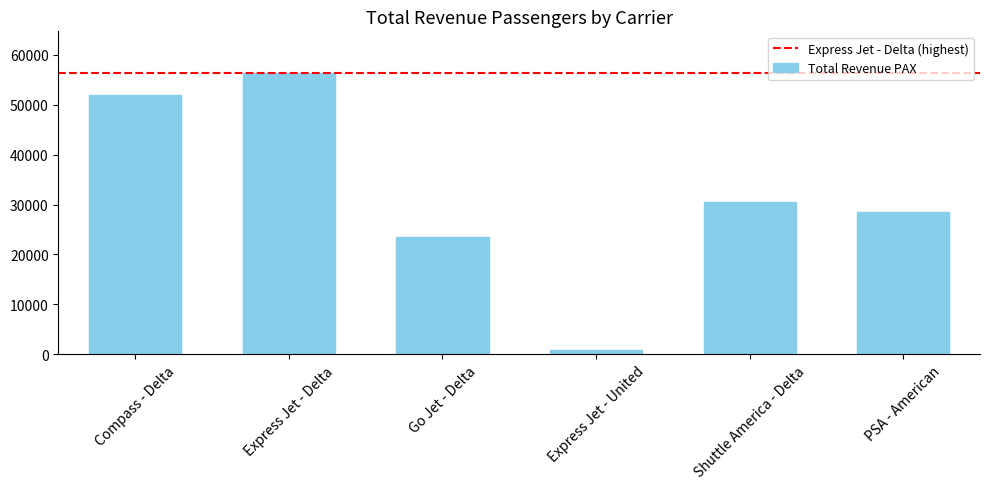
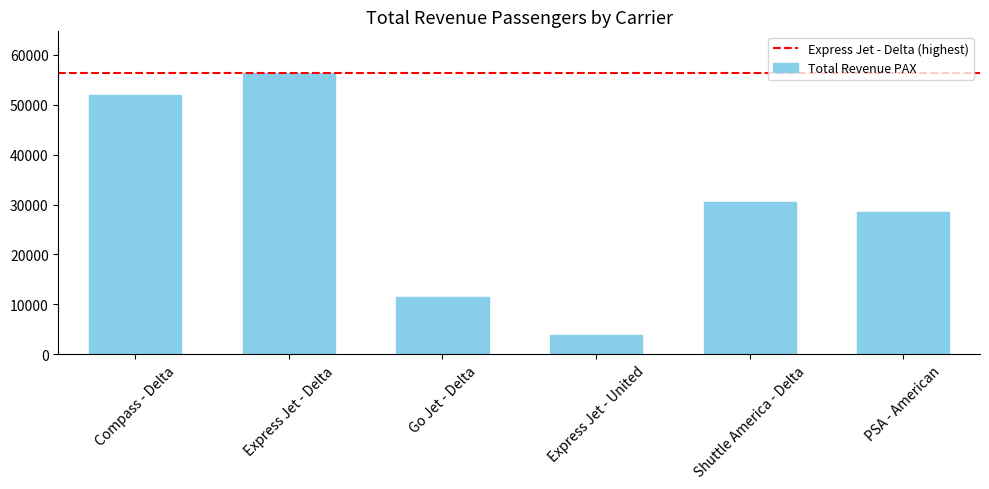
  {
    "Compass - Delta": 52000,
    "Express Jet - Delta": 56000,
-   "Go Jet - Delta": 24000,
-   "Express Jet - United": 1000,
+   "Go Jet - Delta": 11000,
+   "Express Jet - United": 4000,
    "Shuttle America - Delta": 30000,
    "PSA - American": 29000
  }
